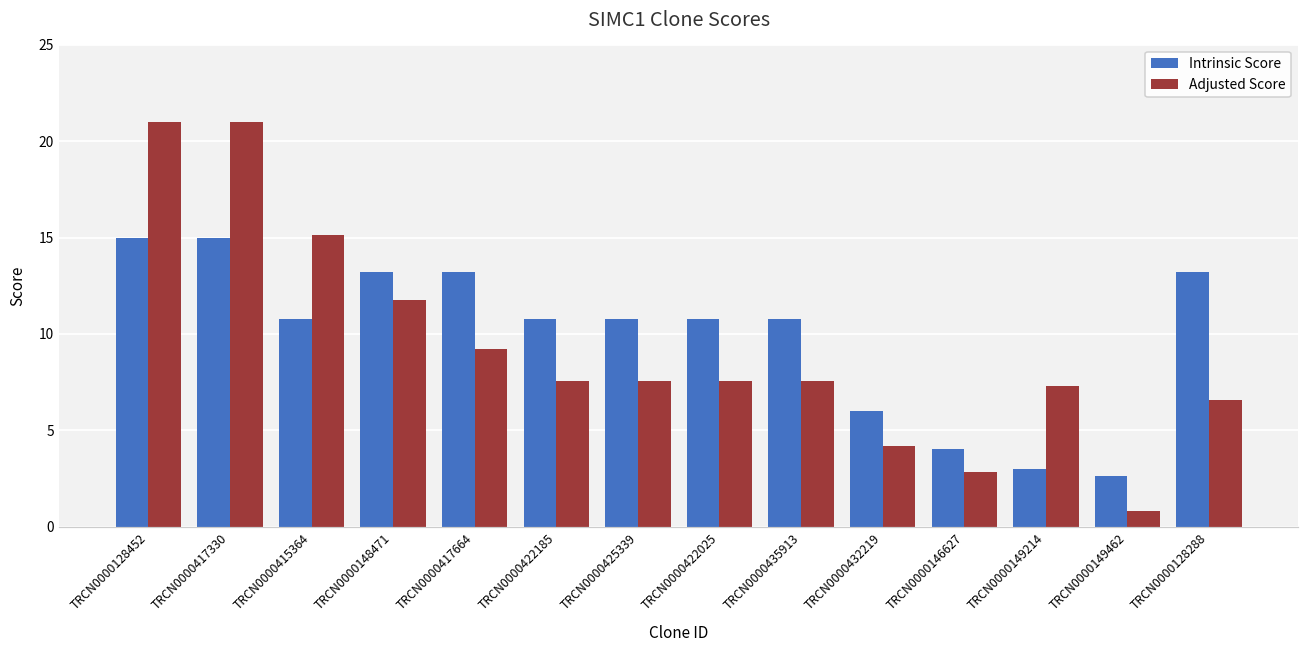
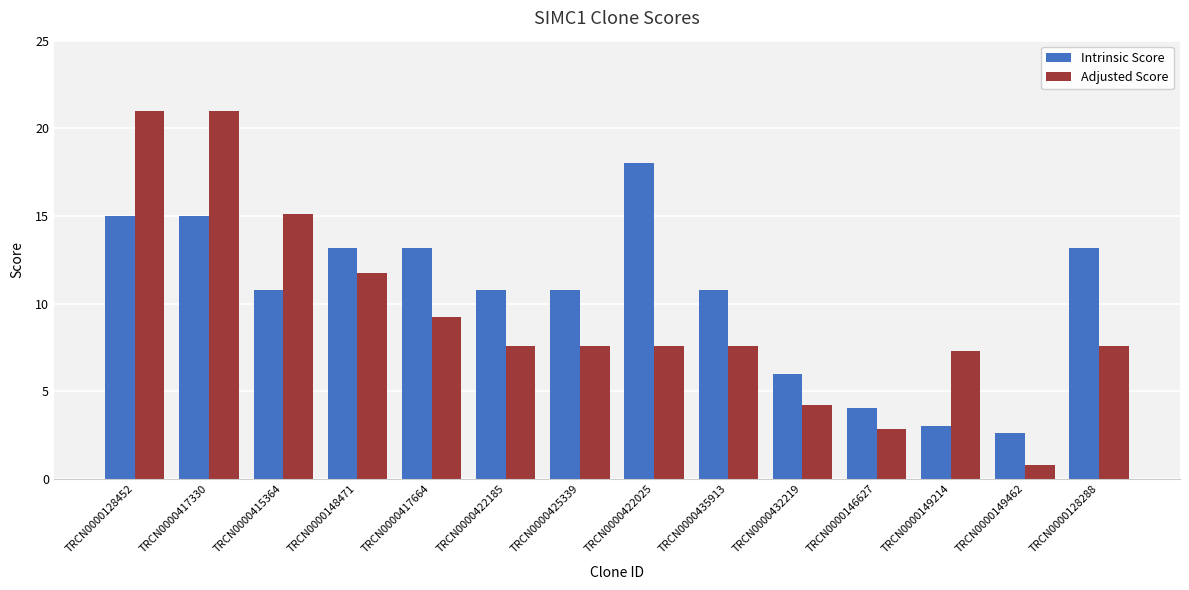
  {
    "Intrinsic Score": {
      "TRCN0000128452": 15.0,
      "TRCN0000417330": 15.0,
      "TRCN0000415364": 10.8,
      "TRCN0000148471": 13.2,
      "TRCN0000417664": 13.2,
      "TRCN0000422185": 10.8,
      "TRCN0000425339": 10.8,
-     "TRCN0000422025": 10.8,
+     "TRCN0000422025": 18.0,
      "TRCN0000435913": 10.8,
      "TRCN0000432219": 6.0,
      "TRCN0000146627": 4.1,
      "TRCN0000149214": 3.0,
      "TRCN0000149462": 2.6,
      "TRCN0000128288": 13.2
    },
    "Adjusted Score": {
      "TRCN0000128452": 21.0,
      "TRCN0000417330": 21.0,
      "TRCN0000415364": 15.1,
      "TRCN0000148471": 11.8,
      "TRCN0000417664": 9.2,
      "TRCN0000422185": 7.6,
      "TRCN0000425339": 7.6,
      "TRCN0000422025": 7.6,
      "TRCN0000435913": 7.6,
      "TRCN0000432219": 4.2,
      "TRCN0000146627": 2.8,
      "TRCN0000149214": 7.3,
      "TRCN0000149462": 0.8,
-     "TRCN0000128288": 6.6
+     "TRCN0000128288": 7.6
    }
  }
